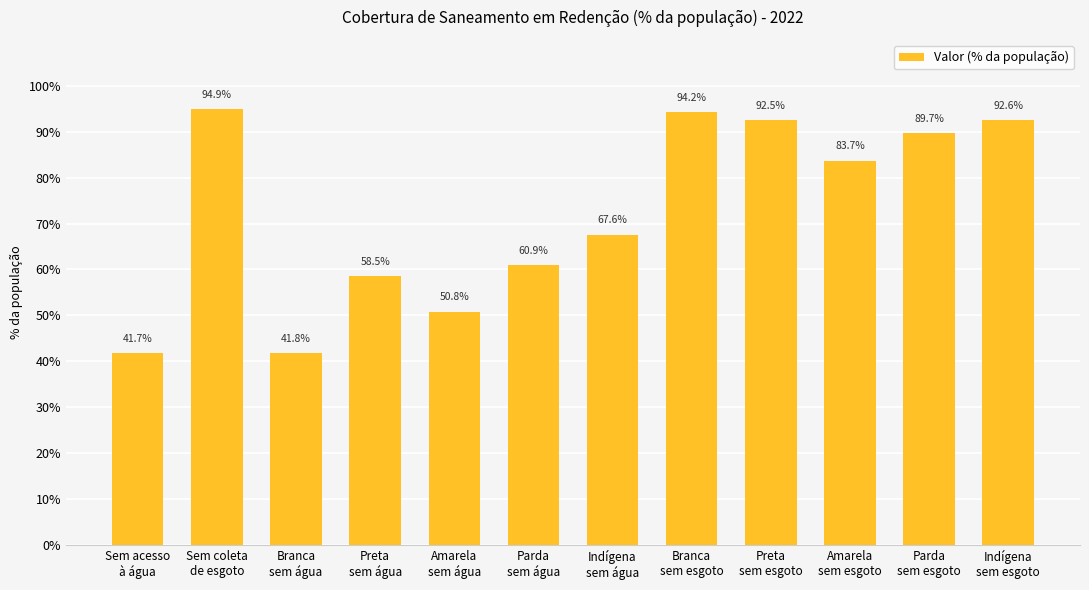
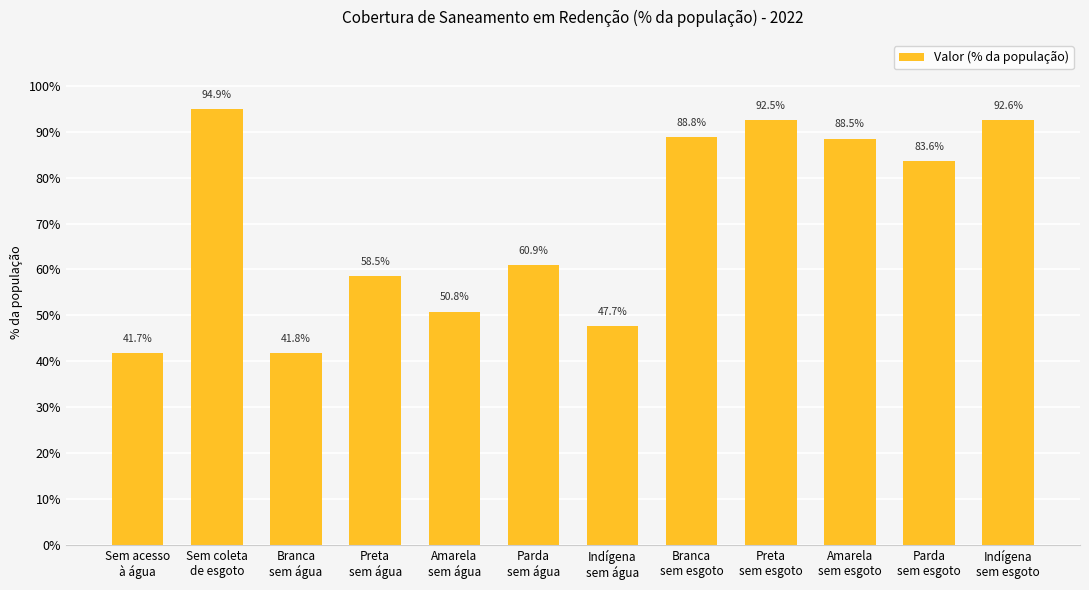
  {
    "Sem acesso à água": "41.7%",
    "Sem coleta de esgoto": "94.9%",
    "Branca sem água": "41.8%",
    "Preta sem água": "58.5%",
    "Amarela sem água": "50.8%",
    "Parda sem água": "60.9%",
-   "Indígena sem água": "67.6%",
-   "Branca sem esgoto": "94.2%",
+   "Indígena sem água": "47.7%",
+   "Branca sem esgoto": "88.8%",
    "Preta sem esgoto": "92.5%",
-   "Amarela sem esgoto": "83.7%",
-   "Parda sem esgoto": "89.7%",
+   "Amarela sem esgoto": "88.5%",
+   "Parda sem esgoto": "83.6%",
    "Indígena sem esgoto": "92.6%"
  }
